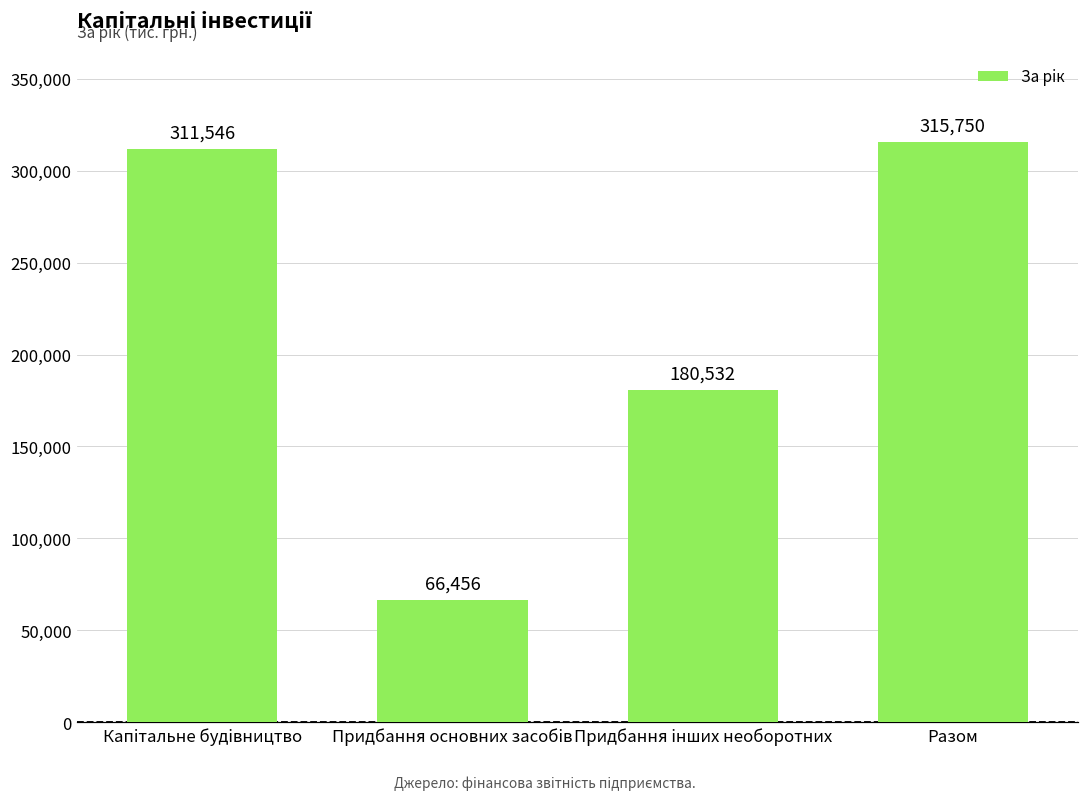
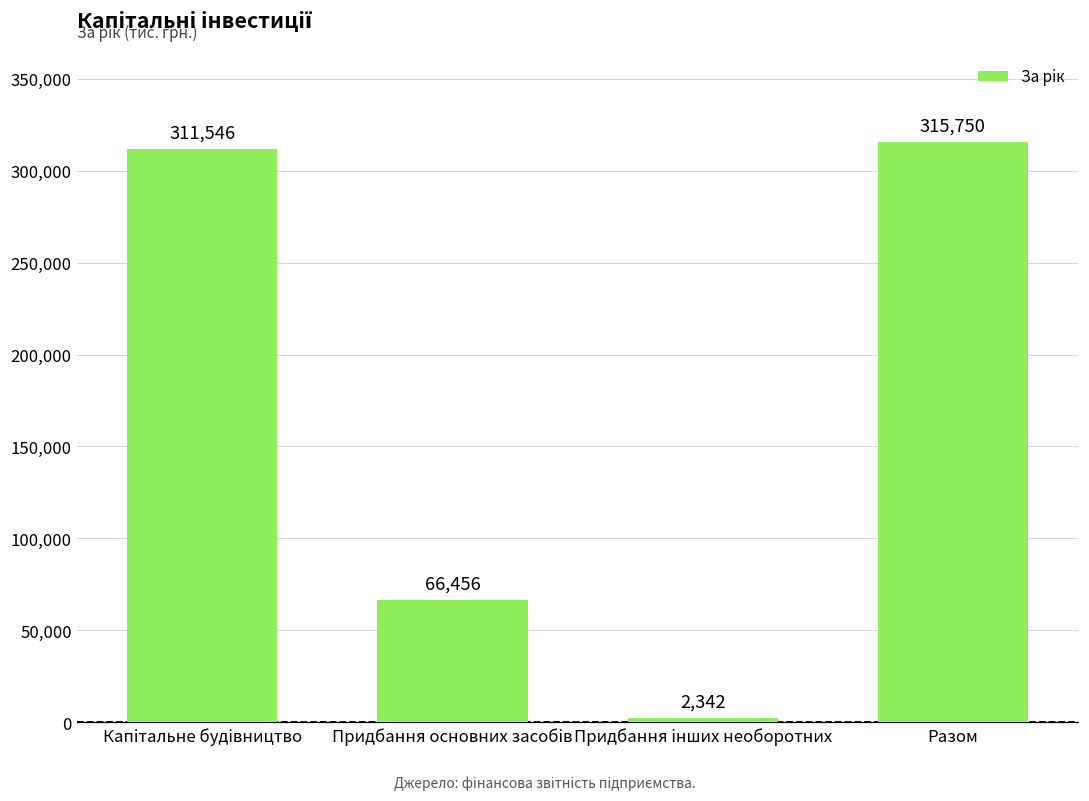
  {
    "Капiтальне будiвництво": "311,546",
    "Придбання основних засобiв": "66,456",
-   "Придбання iнших необоротних": "180,532",
+   "Придбання iнших необоротних": "2,342",
    "Разом": "315,750"
  }
